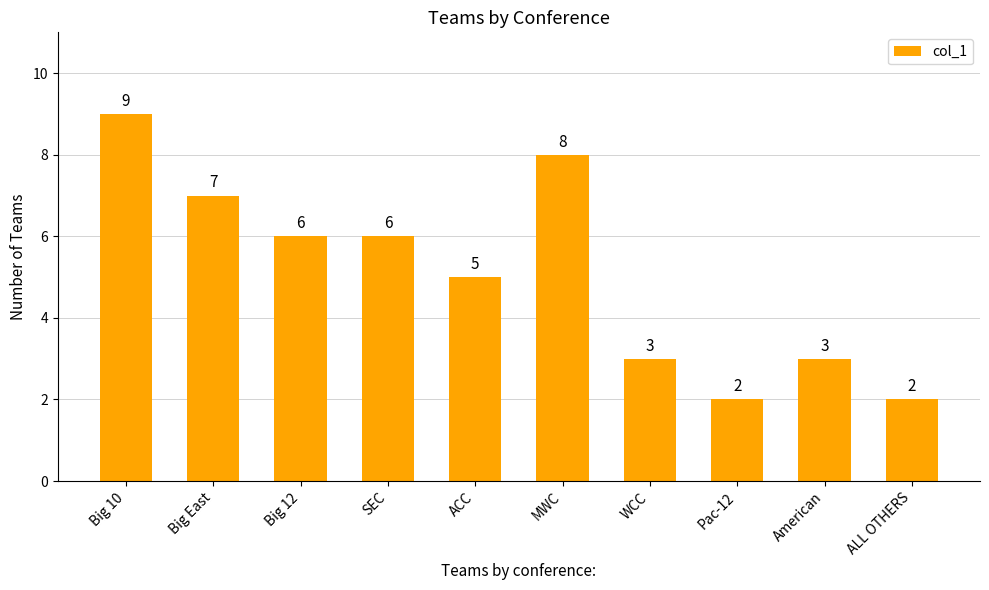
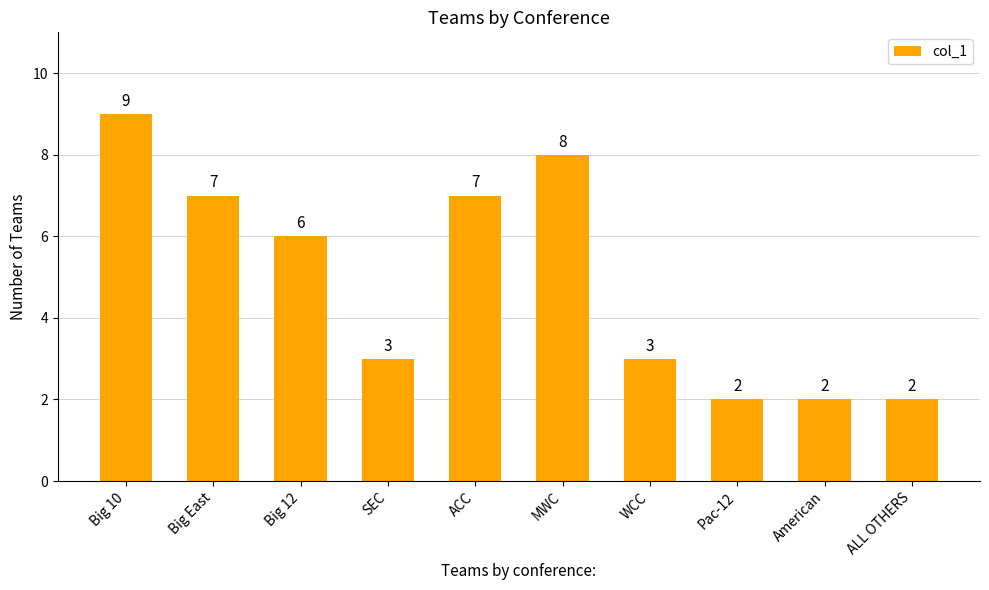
  {
    "Big 10": 9,
    "Big East": 7,
    "Big 12": 6,
-   "SEC": 6,
-   "ACC": 5,
+   "SEC": 3,
+   "ACC": 7,
    "MWC": 8,
    "WCC": 3,
    "Pac-12": 2,
-   "American": 3,
+   "American": 2,
    "ALL OTHERS": 2
  }
